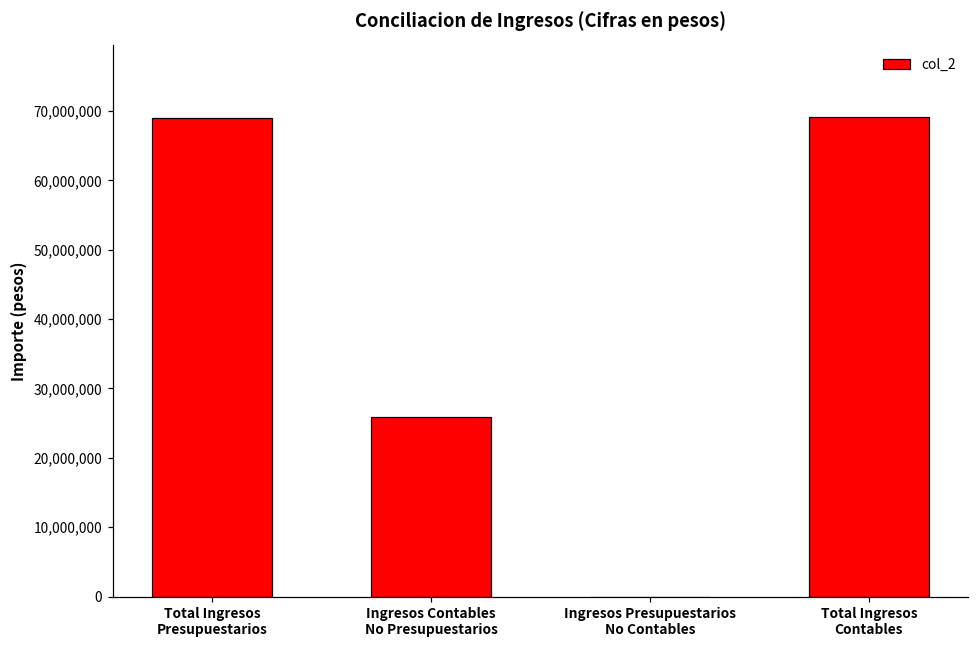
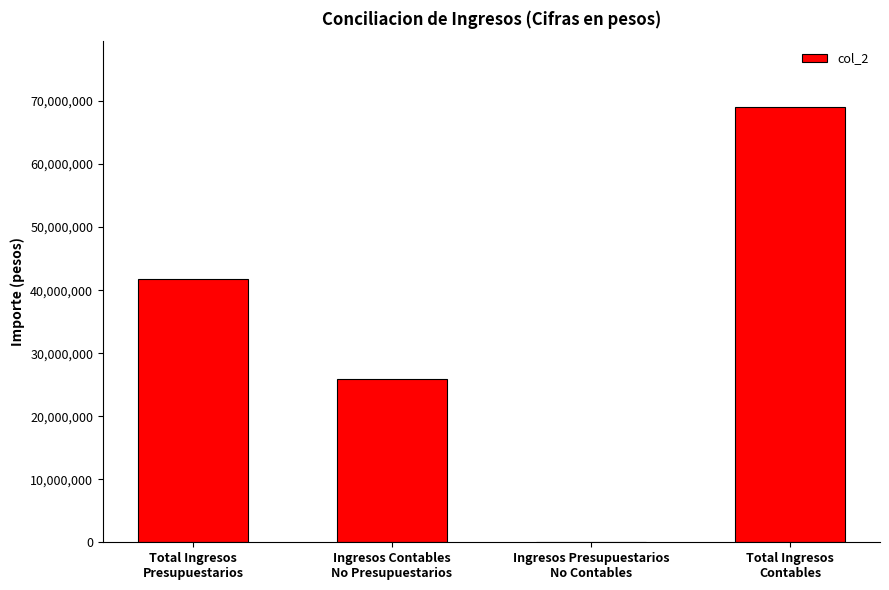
  {
-   "Total Ingresos Presupuestarios": "69,000,000",
+   "Total Ingresos Presupuestarios": "42,000,000",
    "Ingresos Contables No Presupuestarios": "26,000,000",
    "Ingresos Presupuestarios No Contables": "0",
    "Total Ingresos Contables": "69,000,000"
  }
